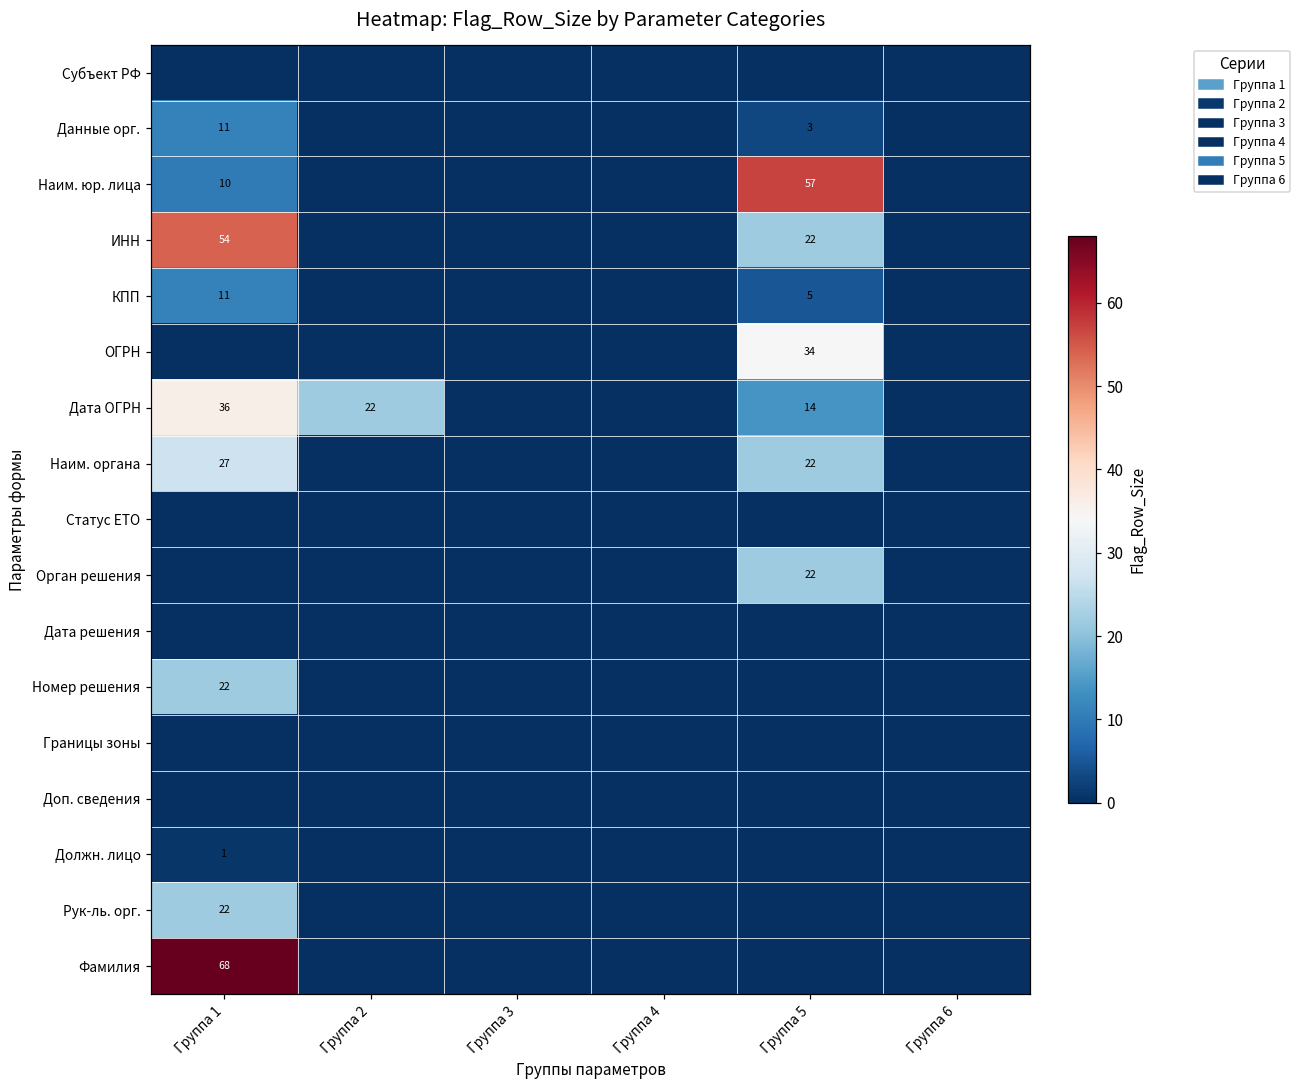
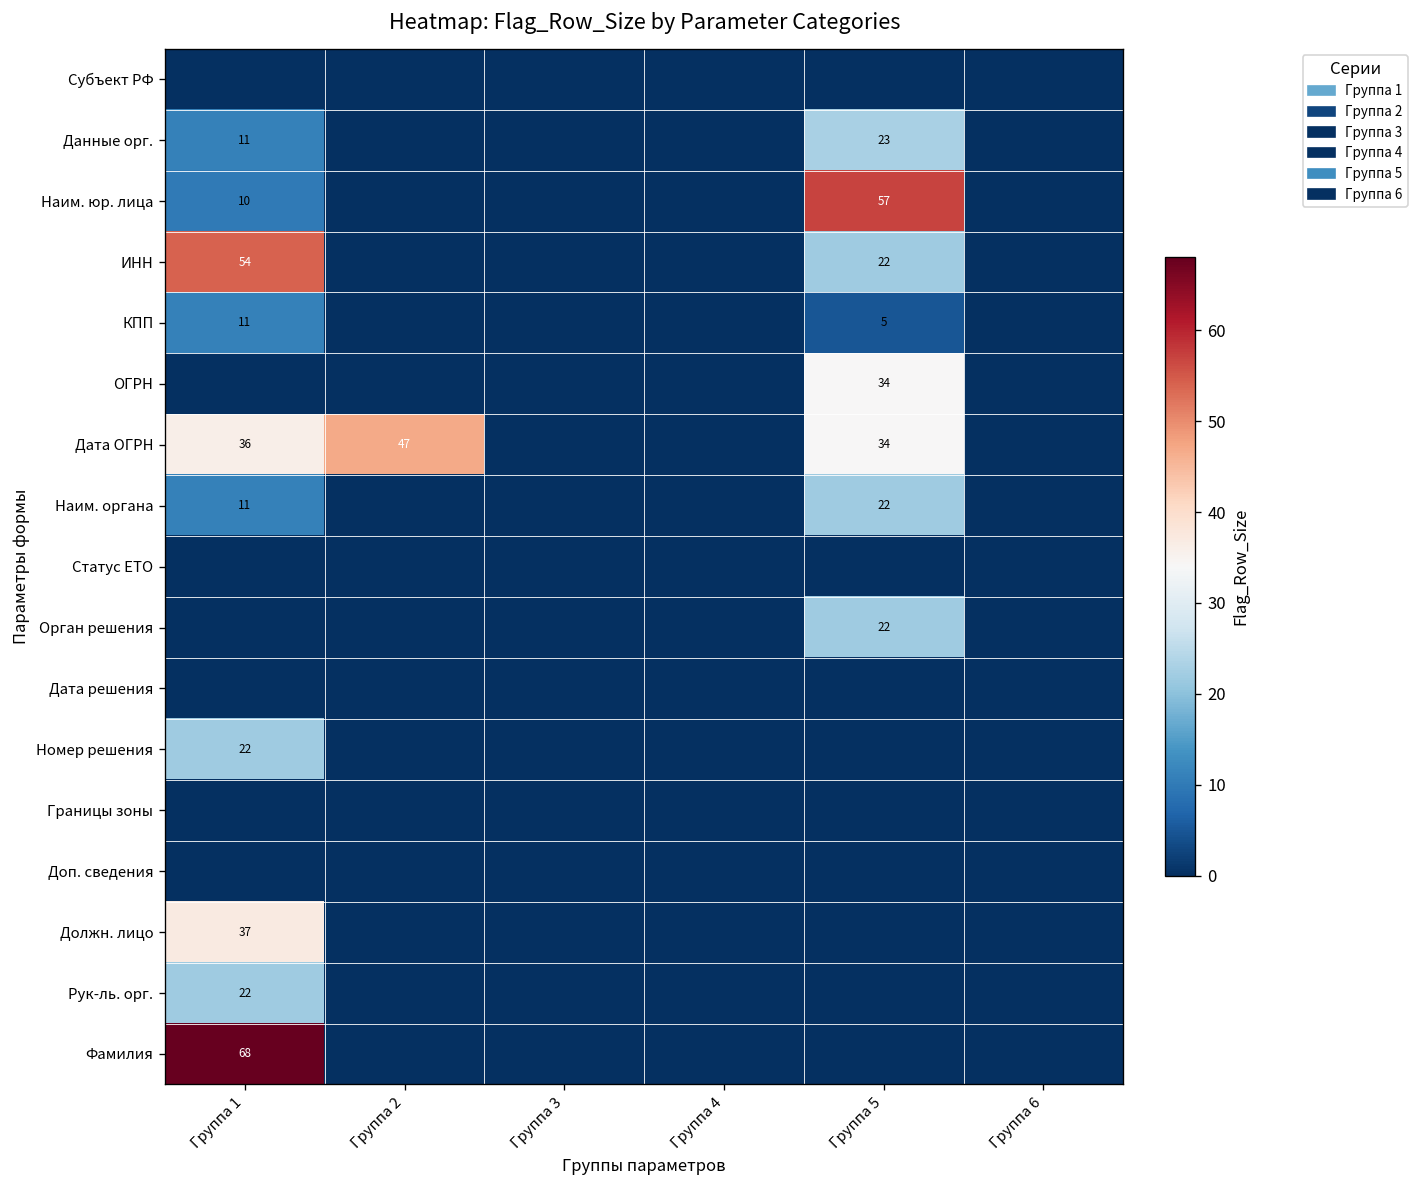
  {
    "Данные орг.": {
      "Группа 1": 11,
-     "Группа 5": 3
+     "Группа 5": 23
    },
    "Наим. юр. лица": {
      "Группа 1": 10,
      "Группа 5": 57
    },
    "ИНН": {
      "Группа 1": 54,
      "Группа 5": 22
    },
    "КПП": {
      "Группа 1": 11,
      "Группа 5": 5
    },
    "ОГРН": {
      "Группа 5": 34
    },
    "Дата ОГРН": {
      "Группа 1": 36,
-     "Группа 2": 22,
-     "Группа 5": 14
+     "Группа 2": 47,
+     "Группа 5": 34
    },
    "Наим. органа": {
-     "Группа 1": 27,
+     "Группа 1": 11,
      "Группа 5": 22
    },
    "Орган решения": {
      "Группа 5": 22
    },
    "Номер решения": {
      "Группа 1": 22
    },
    "Должн. лицо": {
-     "Группа 1": 1
+     "Группа 1": 37
    },
    "Рук-ль. орг.": {
      "Группа 1": 22
    },
    "Фамилия": {
      "Группа 1": 68
    }
  }
